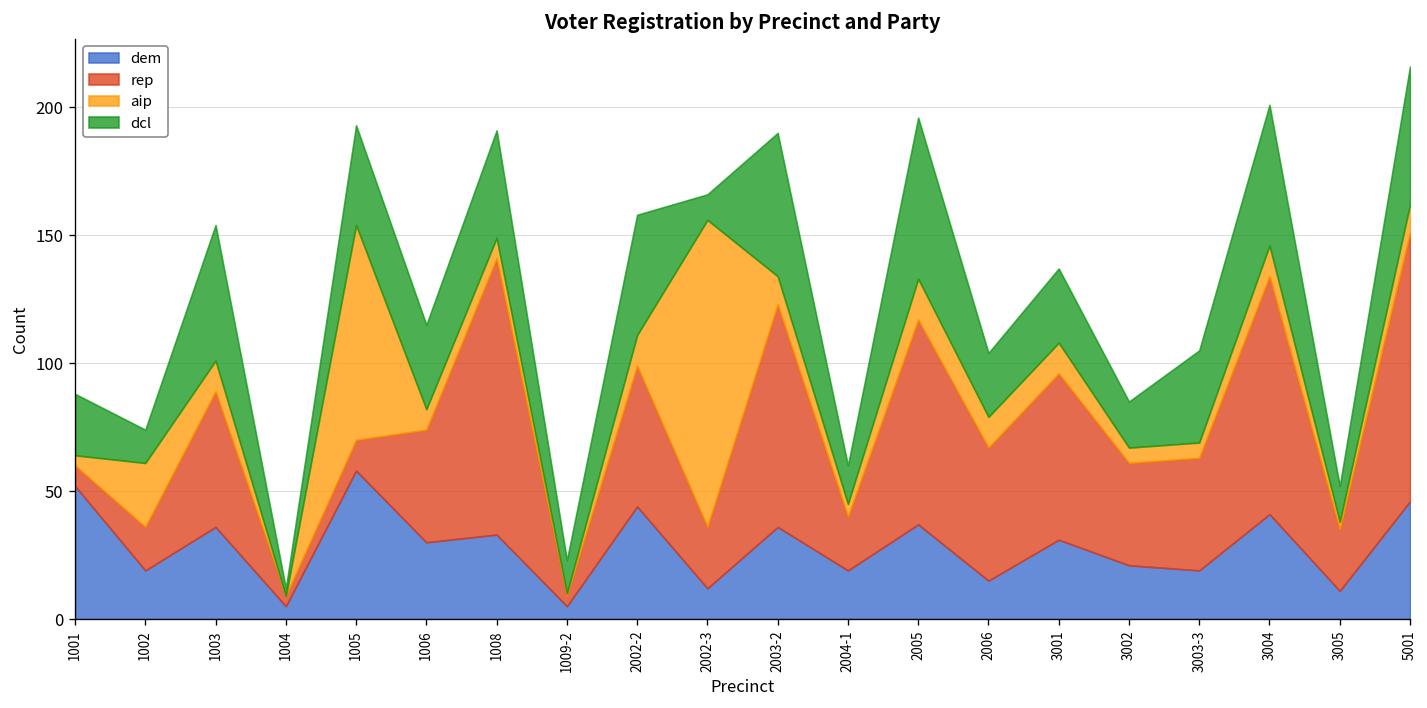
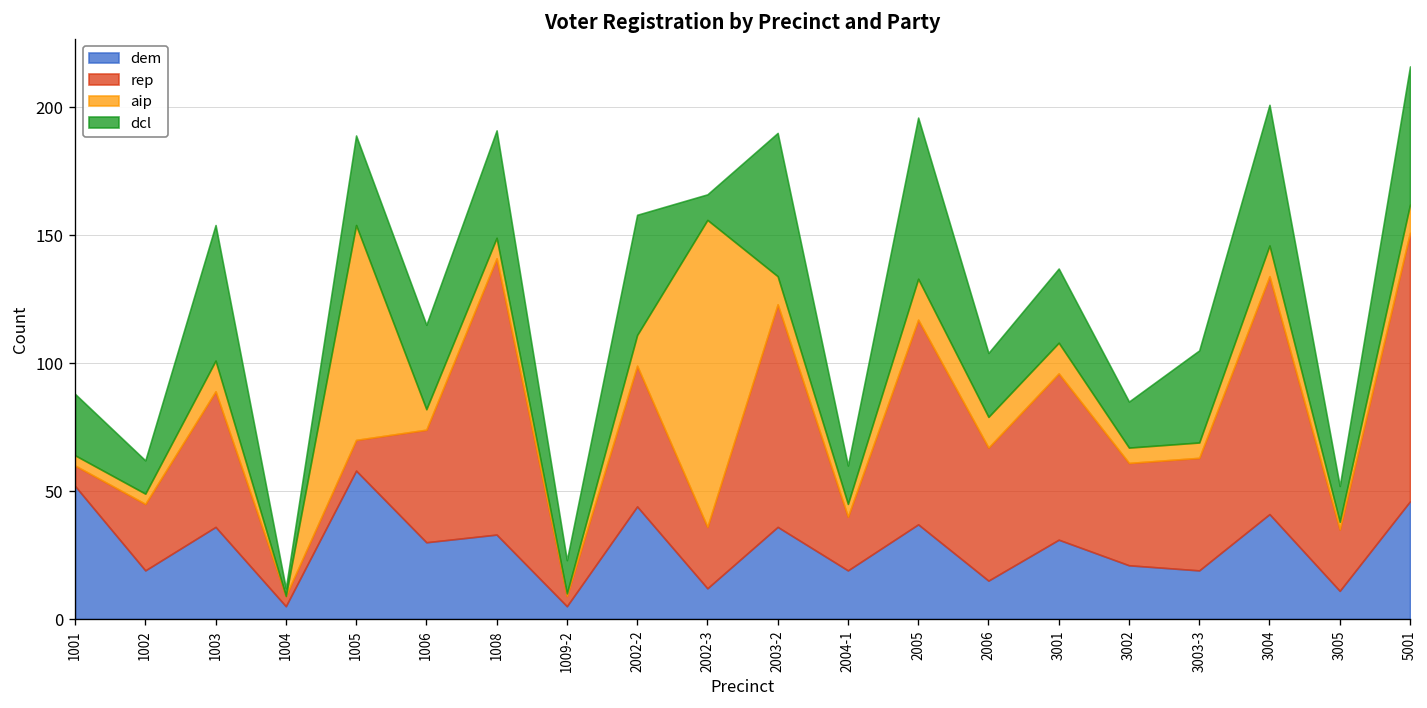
  {
    "dem": {
      "1001": 52,
      "1002": 19,
      "1003": 36,
      "1004": 5,
      "1005": 58,
      "1006": 30,
      "1008": 33,
      "1009-2": 5,
      "2002-2": 44,
      "2002-3": 12,
      "2003-2": 36,
      "2004-1": 19,
      "2005": 37,
      "2006": 15,
      "3001": 31,
      "3002": 21,
      "3003-3": 19,
      "3004": 41,
      "3005": 11,
      "5001": 46
    },
    "rep": {
      "1001": 8,
-     "1002": 17,
+     "1002": 26,
      "1003": 53,
      "1005": 12,
      "1006": 44,
      "1008": 108,
      "2002-2": 55,
      "2002-3": 24,
      "2003-2": 87,
      "2004-1": 21,
      "2005": 80,
      "2006": 52,
      "3001": 65,
      "3002": 40,
      "3003-3": 44,
      "3004": 93,
      "3005": 24,
      "5001": 105
    },
    "aip": {
      "1001": 4,
-     "1002": 25,
+     "1002": 4,
      "1003": 12,
      "1005": 84,
      "1006": 8,
      "1008": 8,
      "2002-2": 12,
      "2002-3": 120,
      "2003-2": 11,
      "2004-1": 5,
      "2005": 16,
      "2006": 12,
      "3001": 12,
      "3002": 6,
      "3003-3": 6,
      "3004": 12,
      "3005": 3,
      "5001": 11
    },
    "dcl": {
      "1001": 24,
      "1002": 13,
      "1003": 53,
      "1004": 3,
-     "1005": 39,
+     "1005": 35,
      "1006": 33,
      "1008": 42,
      "1009-2": 13,
      "2002-2": 47,
      "2002-3": 10,
      "2003-2": 56,
      "2004-1": 15,
      "2005": 63,
      "2006": 25,
      "3001": 29,
      "3002": 18,
      "3003-3": 36,
      "3004": 55,
      "3005": 14,
      "5001": 54
    }
  }
